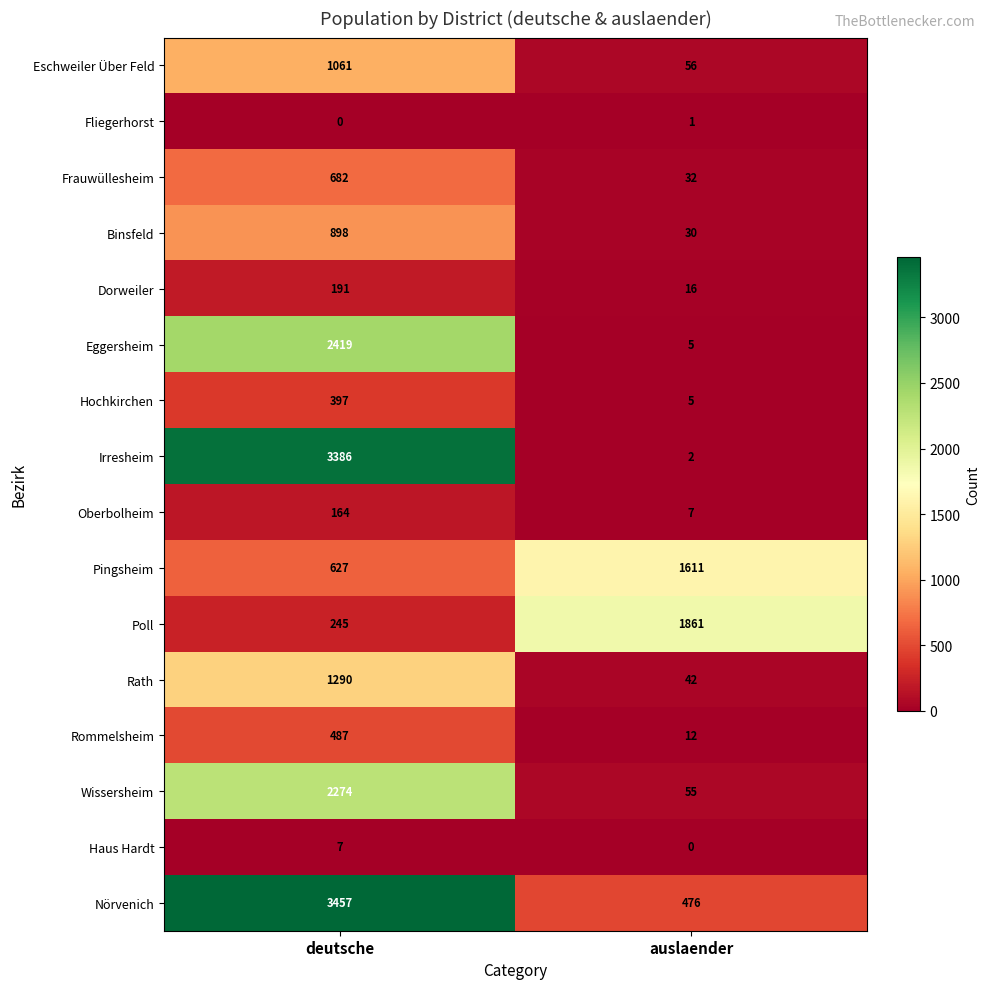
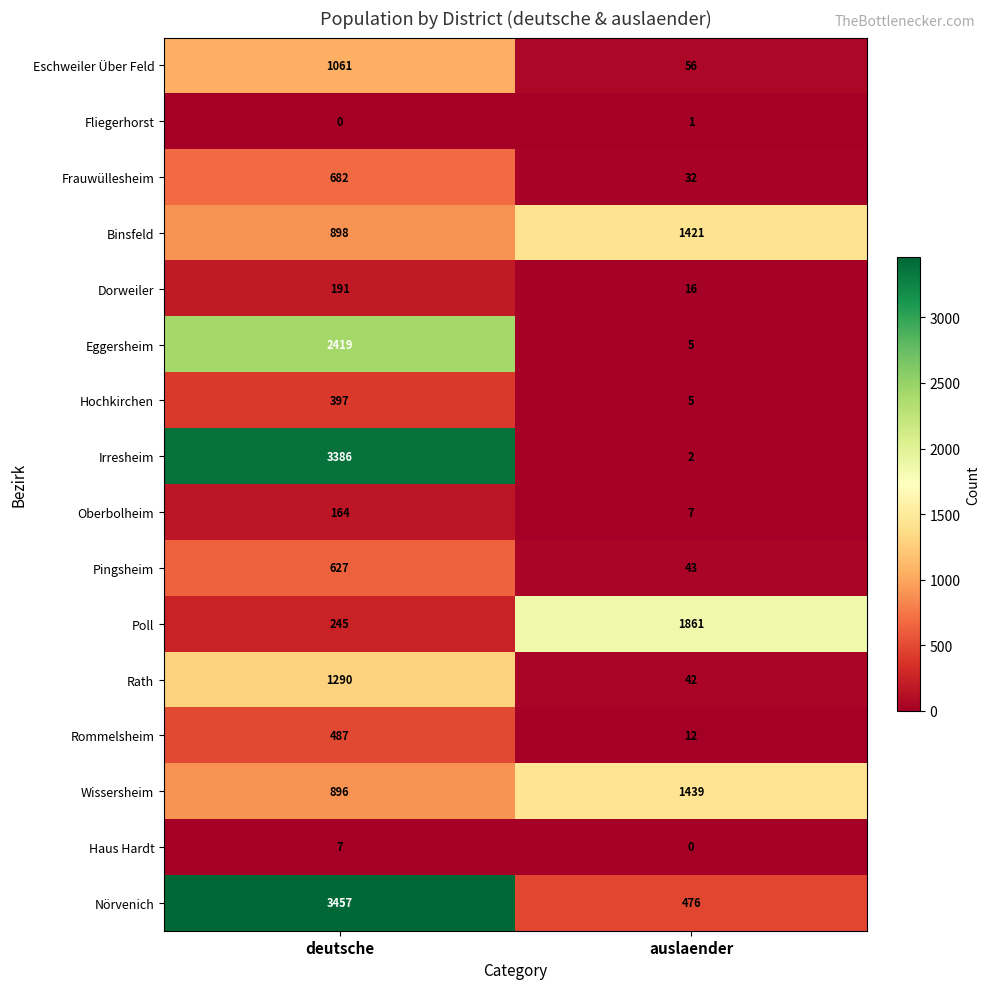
  {
    "Eschweiler Über Feld": {
      "deutsche": 1061,
      "auslaender": 56
    },
    "Fliegerhorst": {
      "deutsche": 0,
      "auslaender": 1
    },
    "Frauwüllesheim": {
      "deutsche": 682,
      "auslaender": 32
    },
    "Binsfeld": {
      "deutsche": 898,
-     "auslaender": 30
+     "auslaender": 1421
    },
    "Dorweiler": {
      "deutsche": 191,
      "auslaender": 16
    },
    "Eggersheim": {
      "deutsche": 2419,
      "auslaender": 5
    },
    "Hochkirchen": {
      "deutsche": 397,
      "auslaender": 5
    },
    "Irresheim": {
      "deutsche": 3386,
      "auslaender": 2
    },
    "Oberbolheim": {
      "deutsche": 164,
      "auslaender": 7
    },
    "Pingsheim": {
      "deutsche": 627,
-     "auslaender": 1611
+     "auslaender": 43
    },
    "Poll": {
      "deutsche": 245,
      "auslaender": 1861
    },
    "Rath": {
      "deutsche": 1290,
      "auslaender": 42
    },
    "Rommelsheim": {
      "deutsche": 487,
      "auslaender": 12
    },
    "Wissersheim": {
-     "deutsche": 2274,
-     "auslaender": 55
+     "deutsche": 896,
+     "auslaender": 1439
    },
    "Haus Hardt": {
      "deutsche": 7,
      "auslaender": 0
    },
    "Nörvenich": {
      "deutsche": 3457,
      "auslaender": 476
    }
  }
